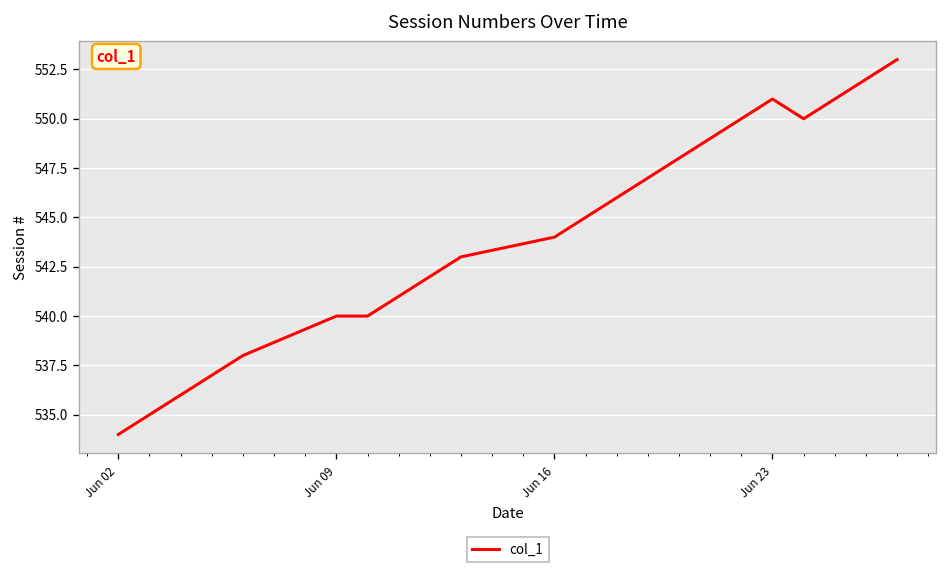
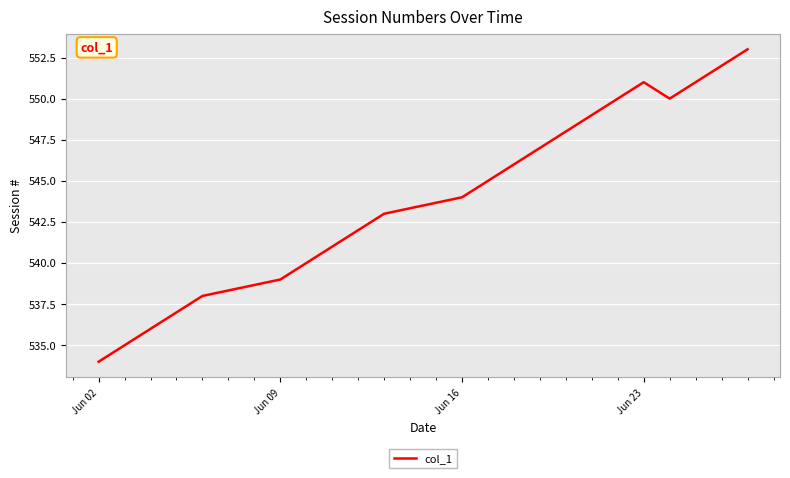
  {
    "Jun 02": 534,
-   "Jun 09": 540,
+   "Jun 09": 539,
    "Jun 16": 544,
    "Jun 23": 551
  }
